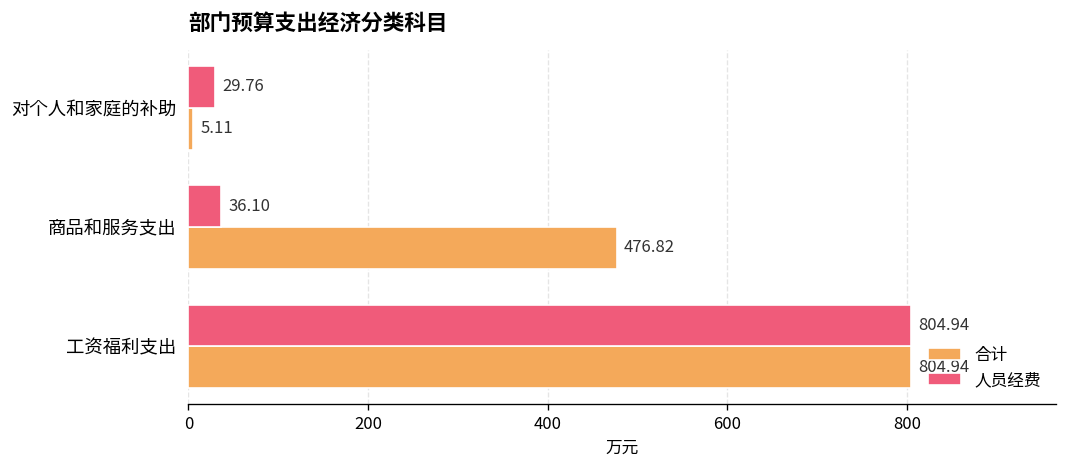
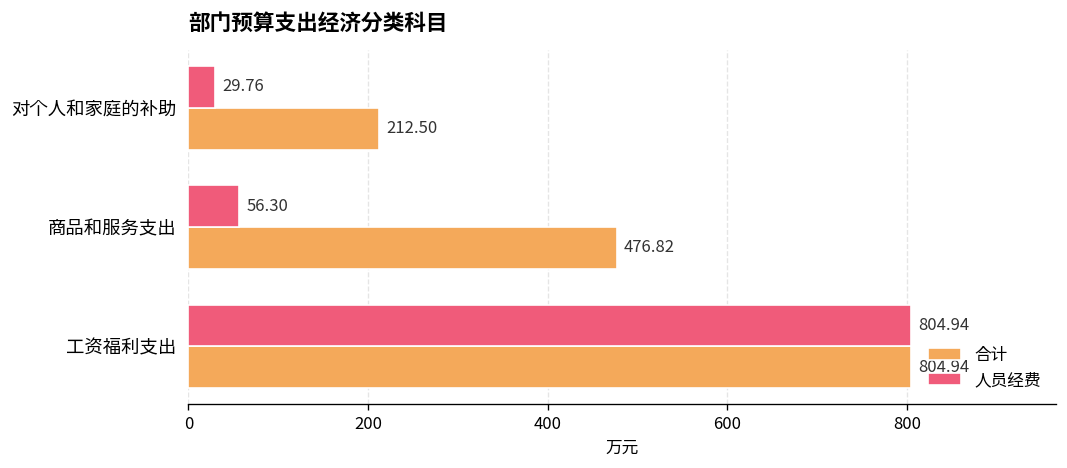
  {
    "合计": {
-     "对个人和家庭的补助": 5.11,
+     "对个人和家庭的补助": 212.50,
      "商品和服务支出": 476.82,
      "工资福利支出": 804.94
    },
    "人员经费": {
      "对个人和家庭的补助": 29.76,
-     "商品和服务支出": 36.10,
+     "商品和服务支出": 56.30,
      "工资福利支出": 804.94
    }
  }
